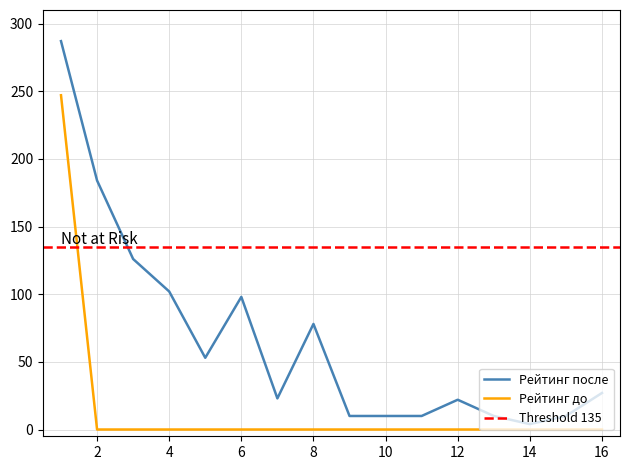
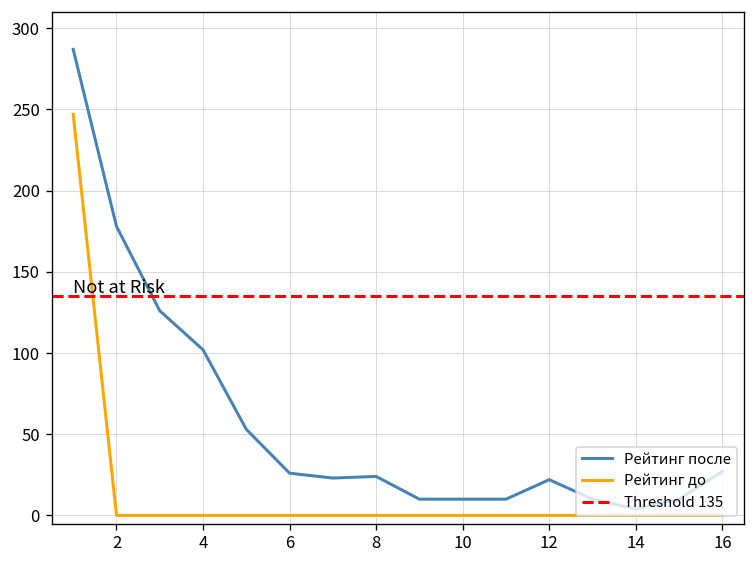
  {
    "Рейтинг после": {
-     "2": 184,
+     "2": 178,
      "4": 102,
-     "6": 98,
-     "8": 78,
+     "6": 26,
+     "8": 24,
      "10": 10,
      "12": 22
    },
    "Рейтинг до": {
      "2": 0,
      "4": 0,
      "6": 0,
      "8": 0,
      "10": 0,
      "12": 0
    }
  }
